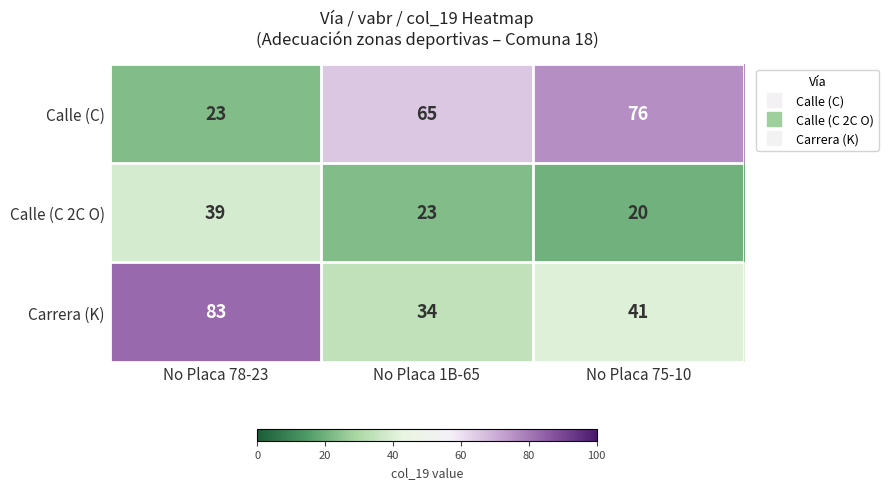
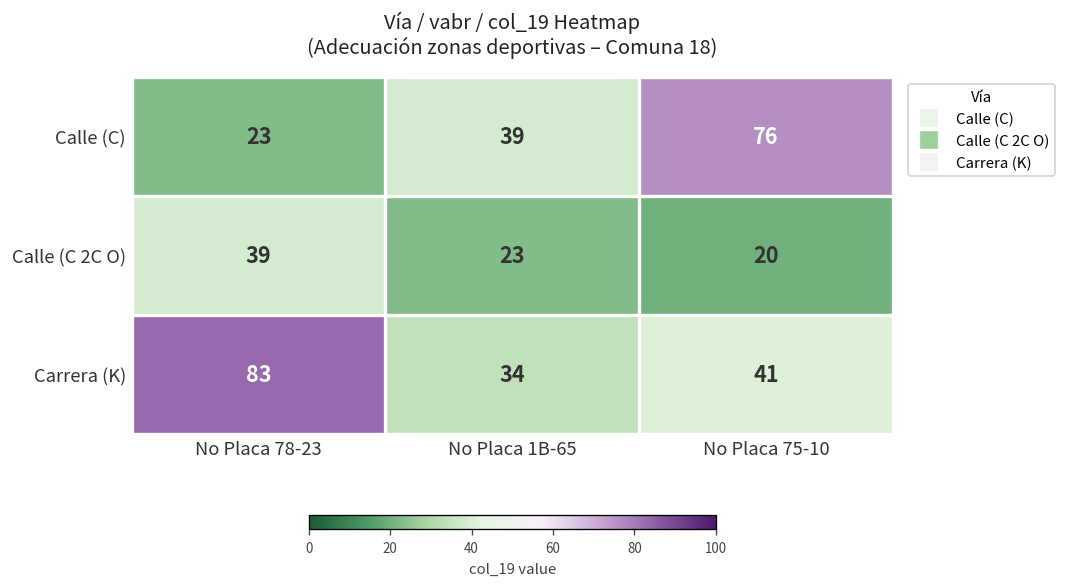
  {
    "Calle (C)": {
      "No Placa 78-23": 23,
-     "No Placa 1B-65": 65,
+     "No Placa 1B-65": 39,
      "No Placa 75-10": 76
    },
    "Calle (C 2C O)": {
      "No Placa 78-23": 39,
      "No Placa 1B-65": 23,
      "No Placa 75-10": 20
    },
    "Carrera (K)": {
      "No Placa 78-23": 83,
      "No Placa 1B-65": 34,
      "No Placa 75-10": 41
    }
  }
